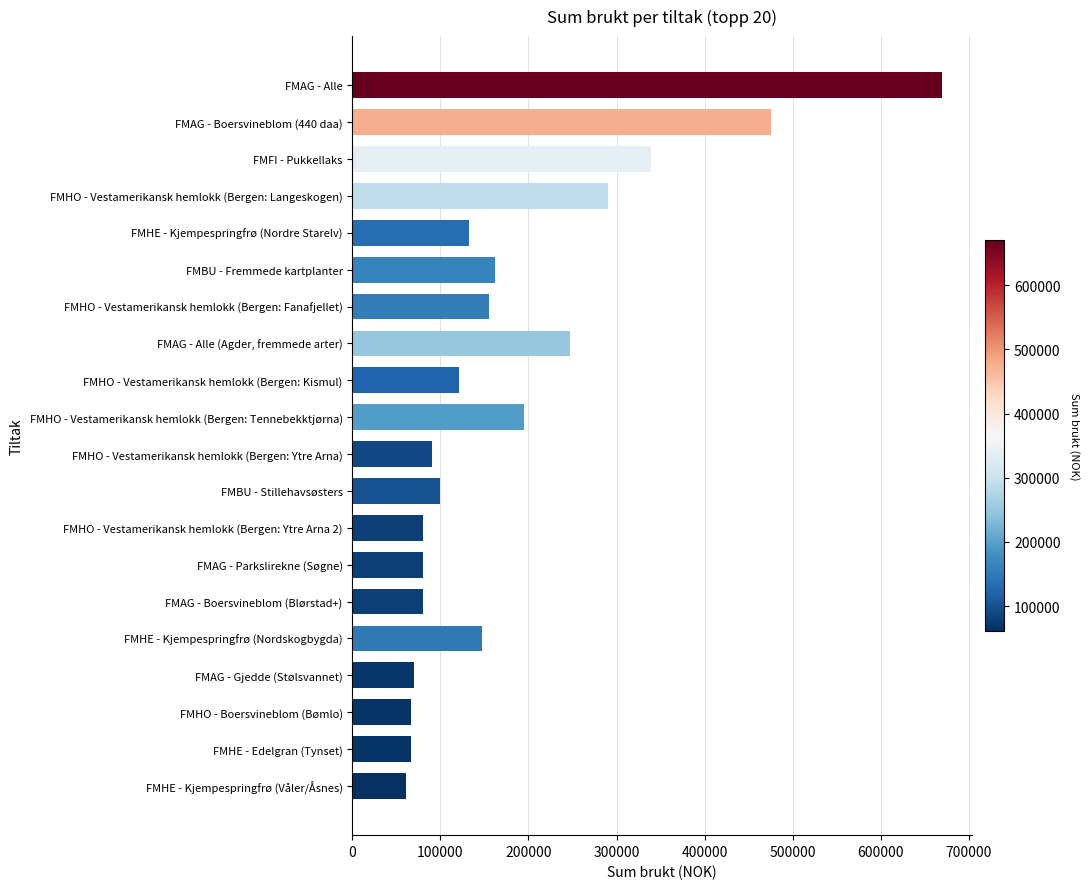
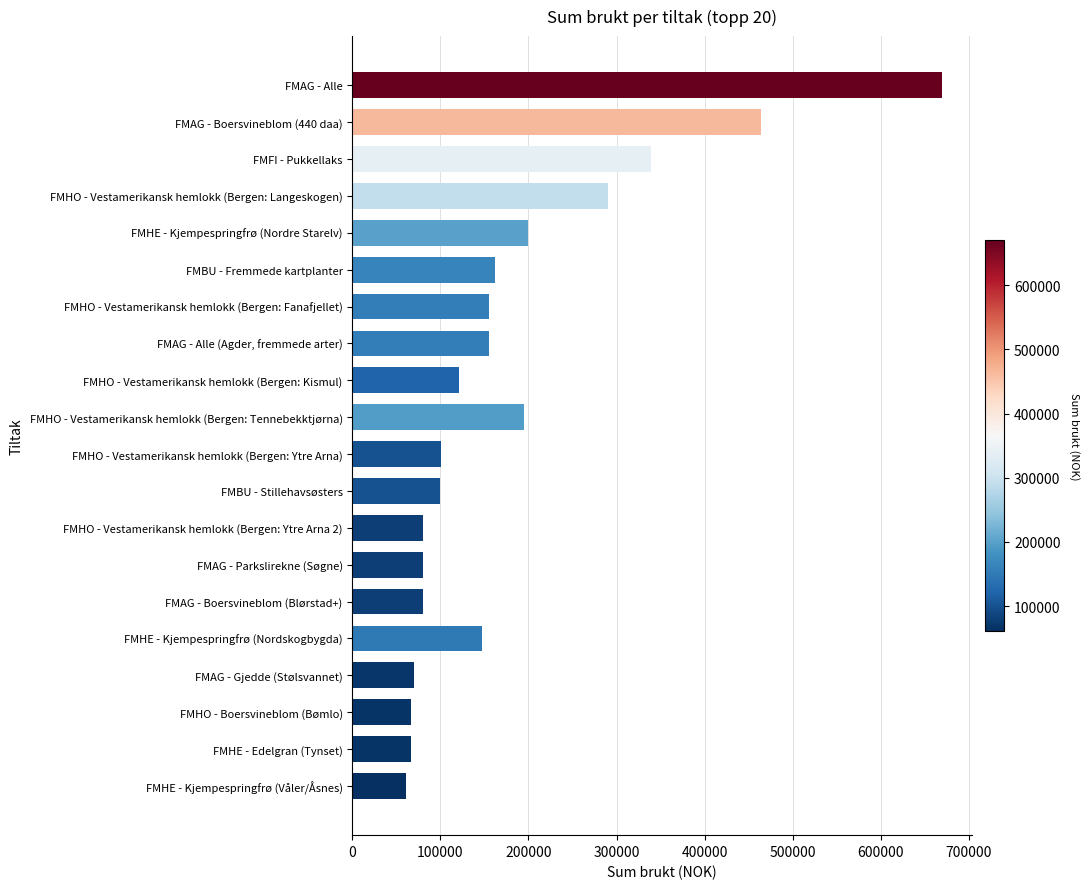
  {
    "FMAG - Alle": 670000,
-   "FMAG - Boersvineblom (440 daa)": 480000,
+   "FMAG - Boersvineblom (440 daa)": 460000,
    "FMFI - Pukkellaks": 340000,
    "FMHO - Vestamerikansk hemlokk (Bergen: Langeskogen)": 290000,
-   "FMHE - Kjempespringfrø (Nordre Starelv)": 130000,
+   "FMHE - Kjempespringfrø (Nordre Starelv)": 200000,
    "FMBU - Fremmede kartplanter": 160000,
    "FMHO - Vestamerikansk hemlokk (Bergen: Fanafjellet)": 160000,
-   "FMAG - Alle (Agder, fremmede arter)": 250000,
+   "FMAG - Alle (Agder, fremmede arter)": 160000,
    "FMHO - Vestamerikansk hemlokk (Bergen: Kismul)": 120000,
    "FMHO - Vestamerikansk hemlokk (Bergen: Tennebekktjørna)": 200000,
-   "FMHO - Vestamerikansk hemlokk (Bergen: Ytre Arna)": 90000,
+   "FMHO - Vestamerikansk hemlokk (Bergen: Ytre Arna)": 100000,
    "FMBU - Stillehavsøsters": 100000,
    "FMHO - Vestamerikansk hemlokk (Bergen: Ytre Arna 2)": 80000,
    "FMAG - Parkslirekne (Søgne)": 80000,
    "FMAG - Boersvineblom (Blørstad+)": 80000,
    "FMHE - Kjempespringfrø (Nordskogbygda)": 150000,
    "FMAG - Gjedde (Stølsvannet)": 70000,
    "FMHO - Boersvineblom (Bømlo)": 70000,
    "FMHE - Edelgran (Tynset)": 70000,
    "FMHE - Kjempespringfrø (Våler/Åsnes)": 60000
  }
